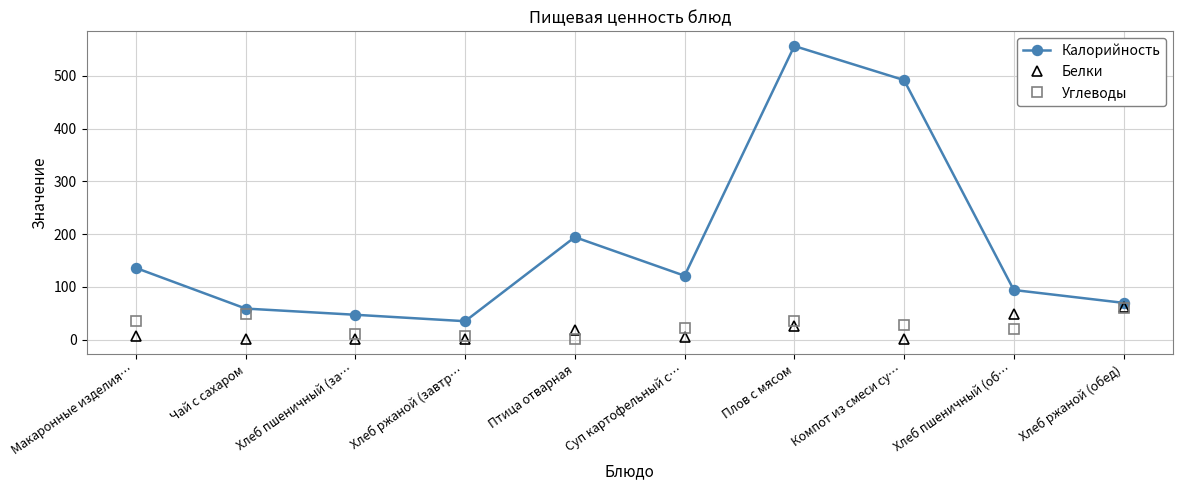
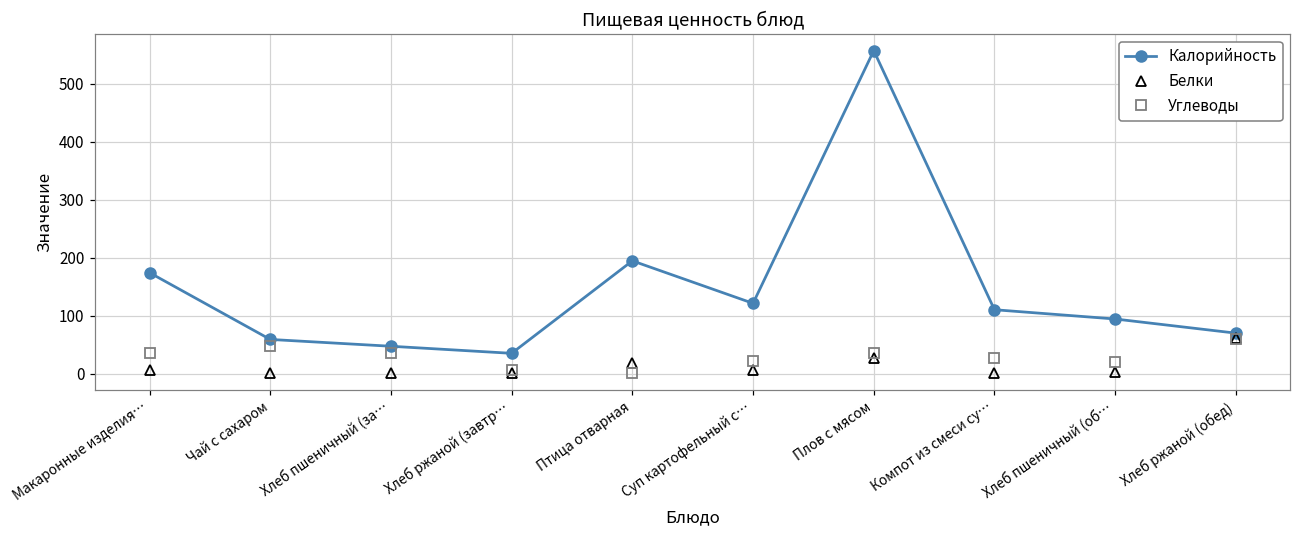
  {
    "Калорийность": {
-     "Макаронные изделия…": 140,
+     "Макаронные изделия…": 170,
      "Чай с сахаром": 60,
      "Хлеб пшеничный (за…": 50,
      "Хлеб ржаной (завтр…": 30,
      "Птица отварная": 190,
      "Суп картофельный с…": 120,
      "Плов с мясом": 560,
-     "Компот из смеси су…": 490,
+     "Компот из смеси су…": 110,
      "Хлеб пшеничный (об…": 90,
      "Хлеб ржаной (обед)": 70
    },
    "Белки": {
      "Макаронные изделия…": 10,
      "Чай с сахаром": 0,
      "Хлеб пшеничный (за…": 0,
      "Хлеб ржаной (завтр…": 0,
      "Птица отварная": 20,
      "Суп картофельный с…": 10,
      "Плов с мясом": 30,
      "Компот из смеси су…": 0,
-     "Хлеб пшеничный (об…": 50
+     "Хлеб пшеничный (об…": 0
    },
    "Углеводы": {
      "Макаронные изделия…": 30,
      "Чай с сахаром": 50,
-     "Хлеб пшеничный (за…": 10,
+     "Хлеб пшеничный (за…": 30,
      "Хлеб ржаной (завтр…": 10,
      "Птица отварная": 0,
      "Суп картофельный с…": 20,
      "Плов с мясом": 40,
      "Компот из смеси су…": 30,
      "Хлеб пшеничный (об…": 20
    }
  }
